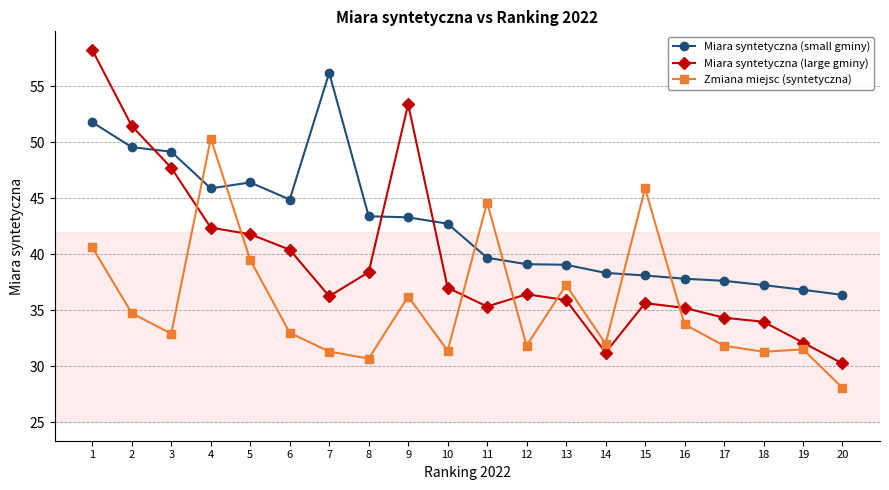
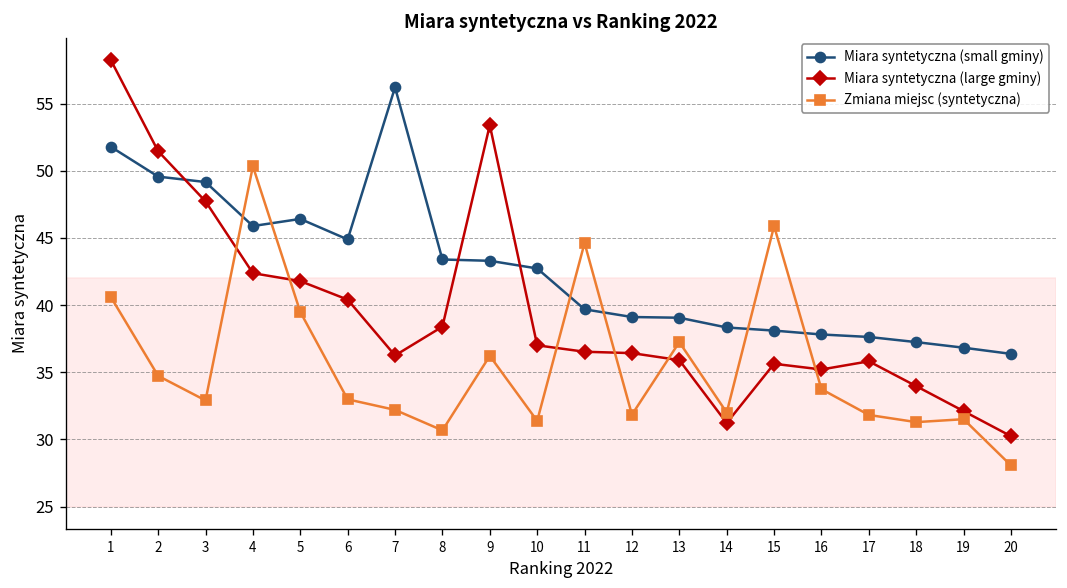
  {
    "Miara syntetyczna (small gminy)": {
      "1": 51.8,
      "2": 49.6,
      "3": 49.2,
      "4": 45.9,
      "5": 46.4,
      "6": 44.9,
      "7": 56.2,
      "8": 43.4,
      "9": 43.3,
      "10": 42.7,
      "11": 39.7,
      "12": 39.1,
      "13": 39.1,
      "14": 38.3,
      "15": 38.1,
      "16": 37.8,
      "17": 37.6,
      "18": 37.2,
      "19": 36.8,
      "20": 36.4
    },
    "Miara syntetyczna (large gminy)": {
      "1": 58.3,
      "2": 51.5,
      "3": 47.7,
      "4": 42.4,
      "5": 41.8,
      "6": 40.4,
      "7": 36.3,
      "8": 38.4,
      "9": 53.4,
      "10": 37.0,
-     "11": 35.3,
+     "11": 36.5,
      "12": 36.4,
      "13": 35.9,
      "14": 31.2,
      "15": 35.6,
      "16": 35.2,
-     "17": 34.3,
+     "17": 35.8,
      "18": 34.0,
      "19": 32.1,
      "20": 30.2
    },
    "Zmiana miejsc (syntetyczna)": {
      "1": 40.6,
      "2": 34.7,
      "3": 32.9,
      "4": 50.3,
      "5": 39.5,
      "6": 33.0,
-     "7": 31.3,
+     "7": 32.2,
      "8": 30.7,
      "9": 36.2,
      "10": 31.4,
      "11": 44.6,
      "12": 31.8,
      "13": 37.2,
      "14": 32.0,
      "15": 45.9,
      "16": 33.7,
      "17": 31.8,
      "18": 31.3,
      "19": 31.5,
      "20": 28.1
    }
  }
